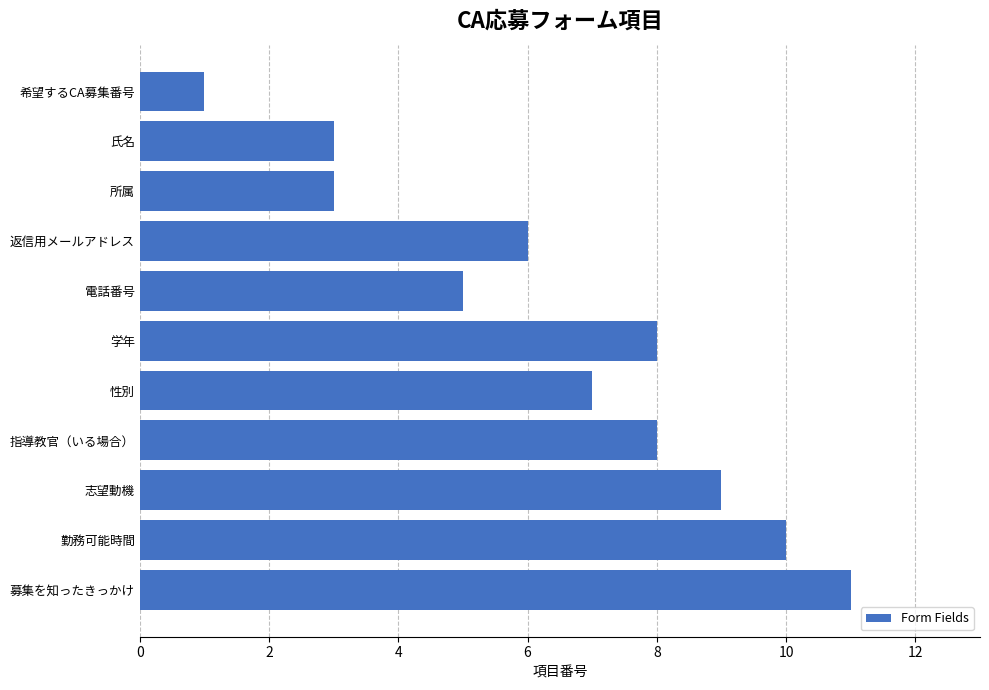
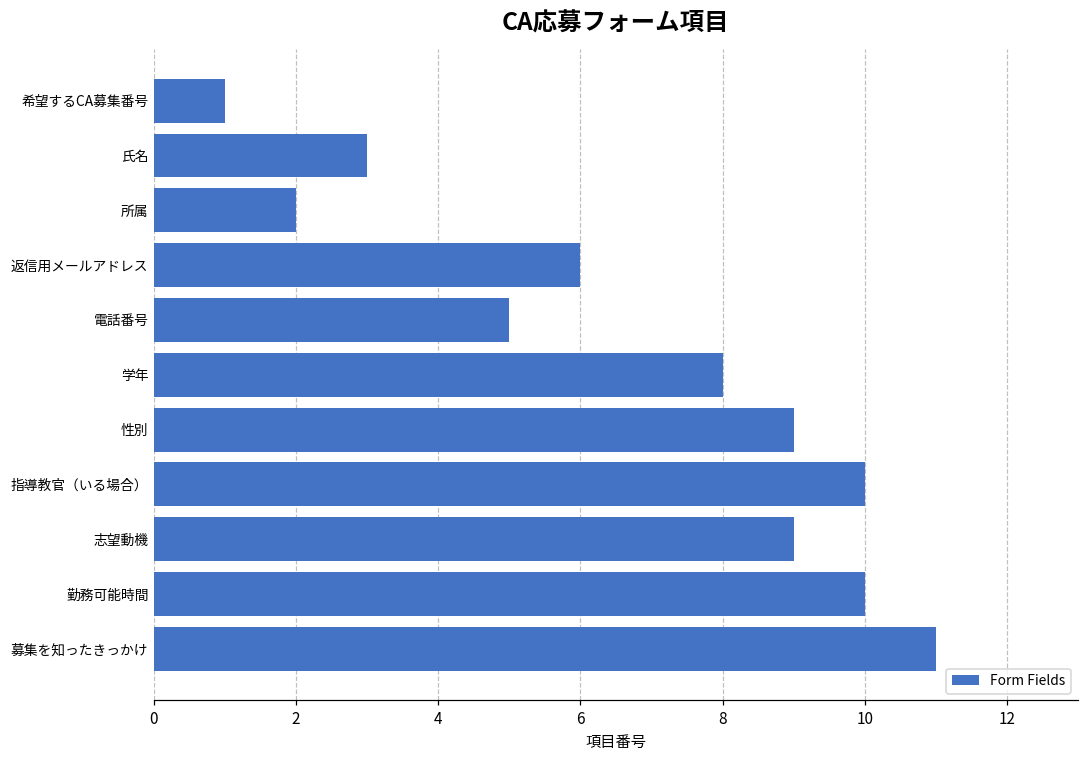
  {
    "希望するCA募集番号": 1,
    "氏名": 3,
-   "所属": 3,
+   "所属": 2,
    "返信用メールアドレス": 6,
    "電話番号": 5,
    "学年": 8,
-   "性別": 7,
-   "指導教官（いる場合）": 8,
+   "性別": 9,
+   "指導教官（いる場合）": 10,
    "志望動機": 9,
    "勤務可能時間": 10,
    "募集を知ったきっかけ": 11
  }
